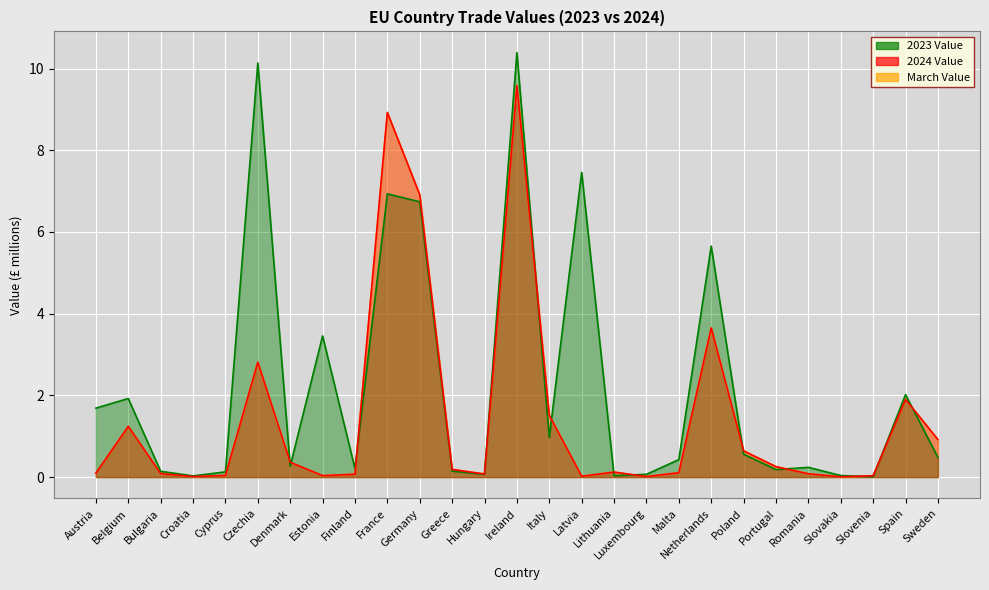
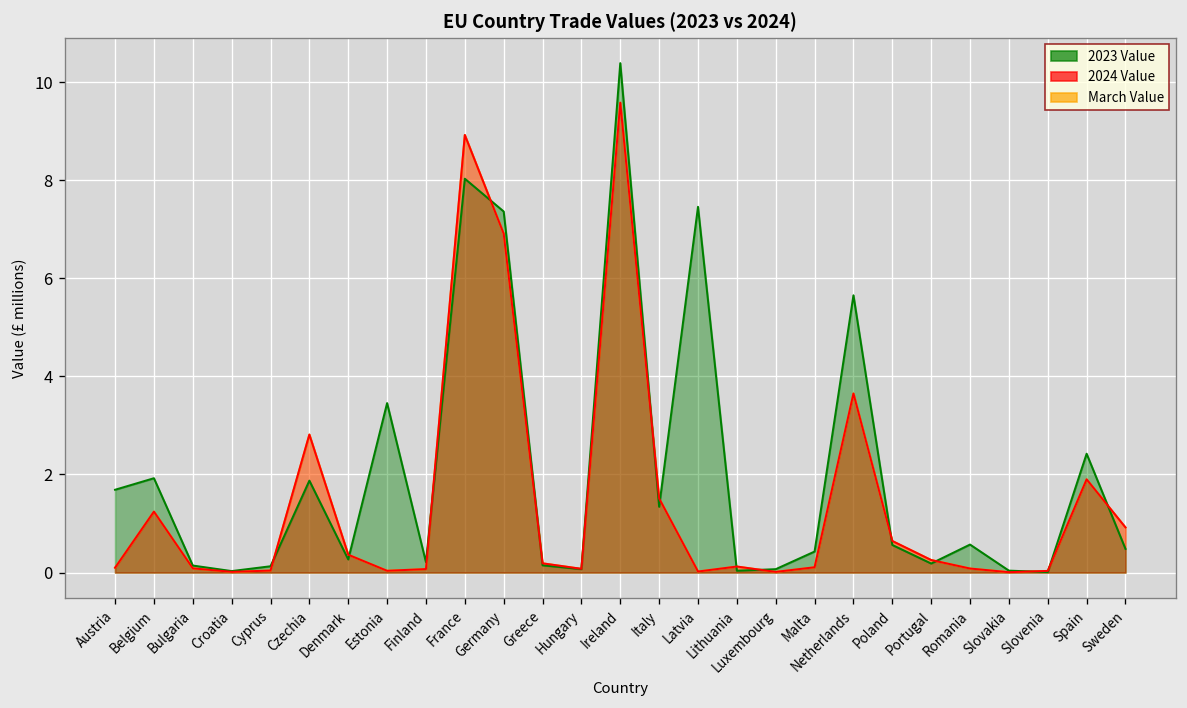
  {
    "2023 Value": {
      "Austria": 1.7,
      "Belgium": 1.9,
      "Cyprus": 0.1,
-     "Czechia": 10.1,
+     "Czechia": 1.9,
      "Denmark": 0.3,
      "Estonia": 3.5,
      "Finland": 0.2,
-     "France": 6.9,
-     "Germany": 6.7,
+     "France": 8.0,
+     "Germany": 7.4,
      "Ireland": 10.4,
-     "Italy": 1.0,
+     "Italy": 1.3,
      "Latvia": 7.5,
      "Lithuania": 0.0,
      "Malta": 0.4,
      "Netherlands": 5.7,
      "Poland": 0.6,
      "Portugal": 0.2,
-     "Romania": 0.2,
-     "Spain": 2.0,
+     "Romania": 0.6,
+     "Spain": 2.4,
      "Sweden": 0.5
    }
  }
